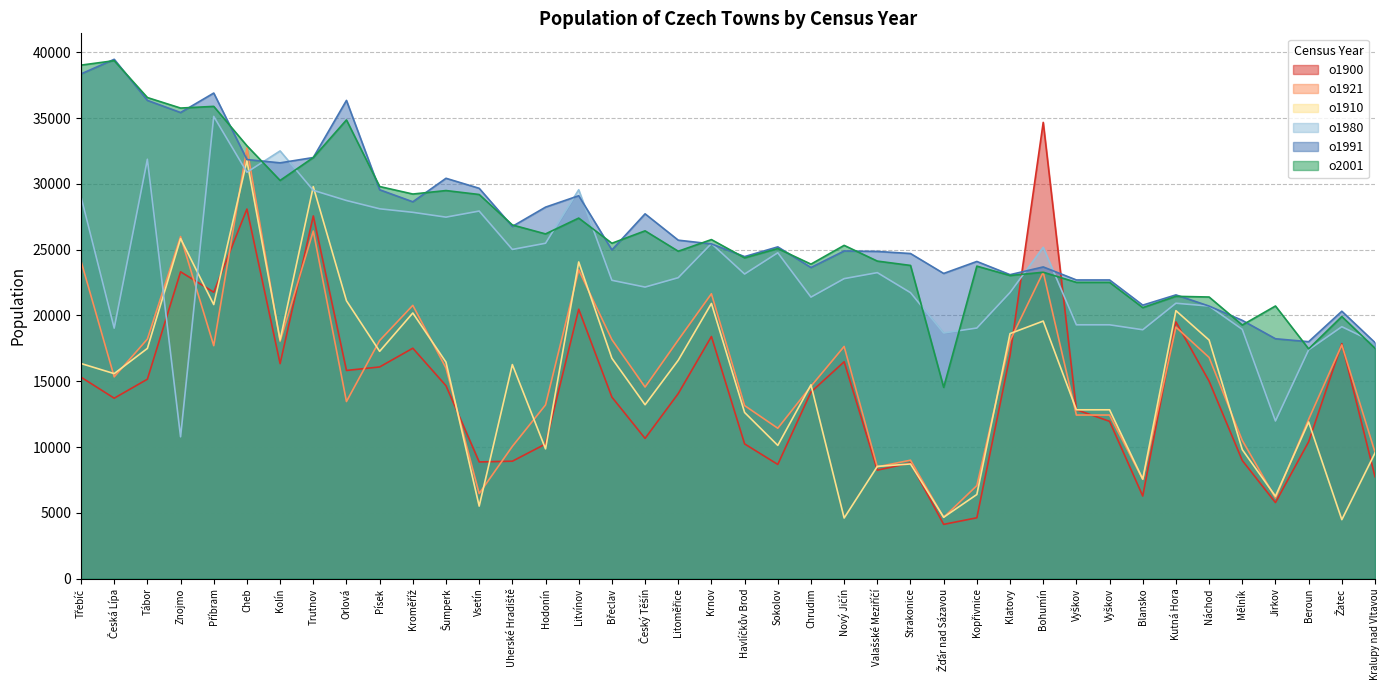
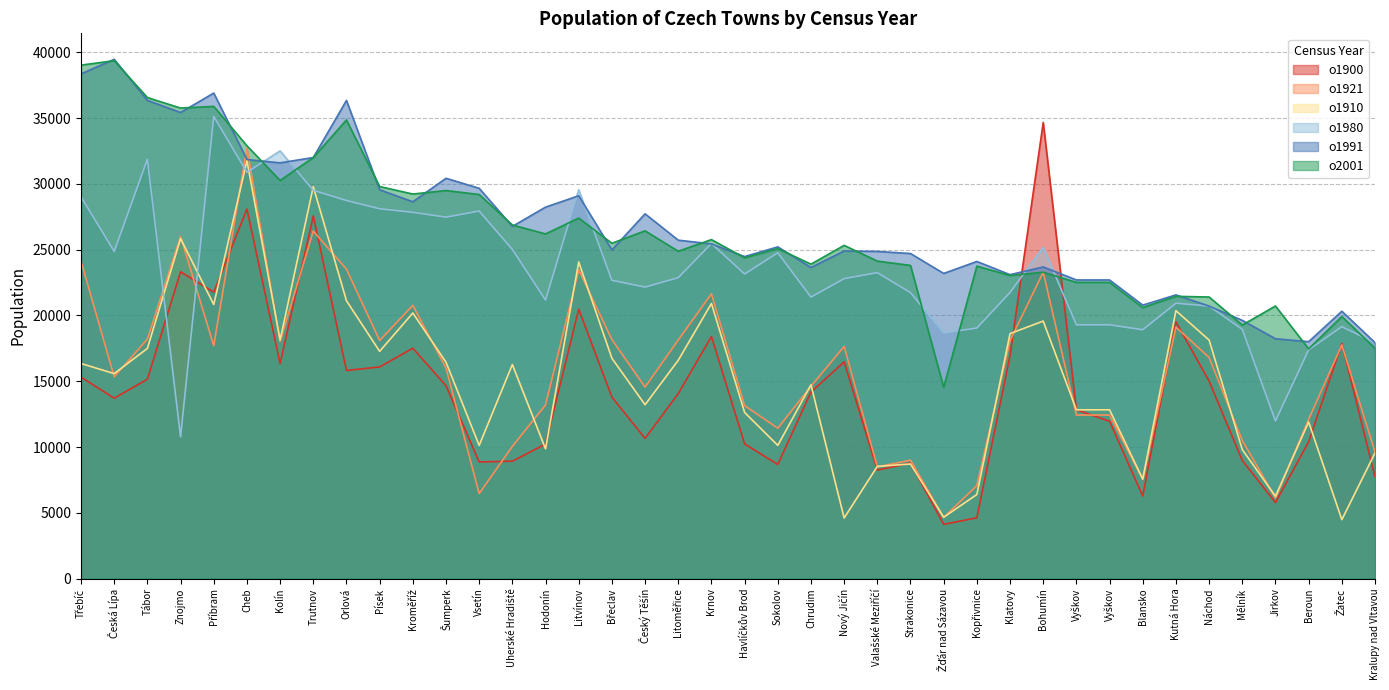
  {
    "o1900": {
      "Třebíč": 15300,
      "Česká Lípa": 13700,
      "Tábor": 15200,
      "Znojmo": 23300,
      "Příbram": 21800,
      "Cheb": 28100,
      "Kolín": 16300,
      "Trutnov": 27600,
      "Orlová": 15800,
      "Písek": 16100,
      "Kroměříž": 17500,
      "Šumperk": 14700,
      "Vsetín": 8900,
      "Uherské Hradiště": 8900,
      "Hodonín": 10200,
      "Litvínov": 20500,
      "Břeclav": 13800,
      "Český Těšín": 10700,
      "Litoměřice": 14100,
      "Krnov": 18400,
      "Havlíčkův Brod": 10200,
      "Sokolov": 8700,
      "Chrudim": 14200,
      "Nový Jičín": 16500,
      "Valašské Meziříčí": 8200,
      "Žďár nad Sázavou": 4100,
      "Kopřivnice": 4600,
      "Klatovy": 17000,
      "Bohumín": 34700,
      "Blansko": 6300,
      "Kutná Hora": 19500,
      "Náchod": 15000,
      "Mělník": 9000,
      "Jirkov": 5800,
      "Beroun": 10400,
      "Kralupy nad Vltavou": 7700
    },
    "o1921": {
      "Třebíč": 24100,
      "Česká Lípa": 15300,
      "Tábor": 18200,
      "Příbram": 17700,
      "Trutnov": 26400,
-     "Orlová": 13500,
+     "Orlová": 23500,
      "Písek": 18100,
      "Kroměříž": 20800,
      "Šumperk": 16000,
      "Vsetín": 6500,
      "Uherské Hradiště": 10100,
      "Hodonín": 13200,
      "Litvínov": 23500,
      "Břeclav": 18200,
      "Český Těšín": 14600,
      "Litoměřice": 18100,
      "Krnov": 21600,
      "Havlíčkův Brod": 13200,
      "Sokolov": 11400,
      "Nový Jičín": 17600,
      "Strakonice": 9000,
      "Kopřivnice": 7100,
      "Klatovy": 18100,
      "Kutná Hora": 19100,
      "Náchod": 16800,
      "Mělník": 10500,
      "Beroun": 12100
    },
    "o1910": {
      "Třebíč": 16300,
      "Česká Lípa": 15600,
      "Tábor": 17500,
      "Příbram": 20800,
      "Trutnov": 29800,
      "Orlová": 21100,
      "Písek": 17300,
      "Kroměříž": 20200,
      "Šumperk": 16400,
-     "Vsetín": 5500,
+     "Vsetín": 10100,
      "Uherské Hradiště": 16300,
      "Hodonín": 9900,
      "Litvínov": 24100,
      "Břeclav": 16700,
      "Český Těšín": 13200,
      "Litoměřice": 16600,
      "Krnov": 20900,
      "Havlíčkův Brod": 12600,
      "Sokolov": 10100,
      "Nový Jičín": 4600,
      "Kopřivnice": 6400,
      "Klatovy": 18600,
      "Bohumín": 19600,
      "Kutná Hora": 20400,
      "Náchod": 18100,
      "Mělník": 9800,
      "Beroun": 11900,
      "Žatec": 4500
    },
    "o1980": {
      "Třebíč": 29000,
-     "Česká Lípa": 19000,
+     "Česká Lípa": 24900,
      "Tábor": 31900,
      "Znojmo": 10800,
      "Příbram": 35100,
      "Cheb": 30900,
      "Kolín": 32500,
      "Trutnov": 29500,
      "Orlová": 28700,
      "Písek": 28100,
      "Kroměříž": 27800,
      "Šumperk": 27500,
      "Vsetín": 27900,
      "Uherské Hradiště": 25000,
-     "Hodonín": 25500,
+     "Hodonín": 21200,
      "Litvínov": 29600,
      "Břeclav": 22700,
      "Český Těšín": 22200,
      "Litoměřice": 22900,
      "Havlíčkův Brod": 23100,
      "Sokolov": 24800,
      "Chrudim": 21400,
      "Nový Jičín": 22800,
      "Valašské Meziříčí": 23300,
      "Strakonice": 21700,
      "Žďár nad Sázavou": 18700,
      "Kopřivnice": 19000,
      "Klatovy": 21700,
      "Bohumín": 25200,
      "Blansko": 18900,
      "Kutná Hora": 20900,
      "Mělník": 18900,
      "Jirkov": 12000,
      "Žatec": 19100
    },
    "o1991": {
      "Třebíč": 38400,
      "Tábor": 36300,
      "Znojmo": 35400,
      "Příbram": 36900,
      "Kolín": 31600,
      "Orlová": 36300,
      "Písek": 29600,
      "Kroměříž": 28600,
      "Šumperk": 30400,
      "Vsetín": 29700,
      "Hodonín": 28200,
      "Litvínov": 29100,
      "Břeclav": 25000,
      "Český Těšín": 27700,
      "Litoměřice": 25700,
      "Chrudim": 23600,
      "Nový Jičín": 24900,
      "Valašské Meziříčí": 24900,
      "Strakonice": 24700,
      "Žďár nad Sázavou": 23200,
      "Kopřivnice": 24100,
      "Bohumín": 23700,
      "Mělník": 19600,
      "Jirkov": 18200,
      "Beroun": 18000,
      "Žatec": 20300
    },
    "o2001": {
      "Třebíč": 39000,
      "Tábor": 36600,
      "Znojmo": 35800,
      "Příbram": 35900,
      "Kolín": 30300,
      "Orlová": 34900,
      "Písek": 29800,
      "Kroměříž": 29200,
      "Šumperk": 29500,
      "Vsetín": 29200,
      "Hodonín": 26200,
      "Litvínov": 27400,
      "Břeclav": 25500,
      "Český Těšín": 26400,
      "Litoměřice": 24900,
      "Krnov": 25800,
      "Chrudim": 23900,
      "Nový Jičín": 25300,
      "Valašské Meziříčí": 24100,
      "Strakonice": 23800,
      "Žďár nad Sázavou": 14500,
      "Kopřivnice": 23700,
      "Náchod": 21400,
      "Mělník": 19300,
      "Jirkov": 20700,
      "Žatec": 19900,
      "Kralupy nad Vltavou": 17500
    }
  }
